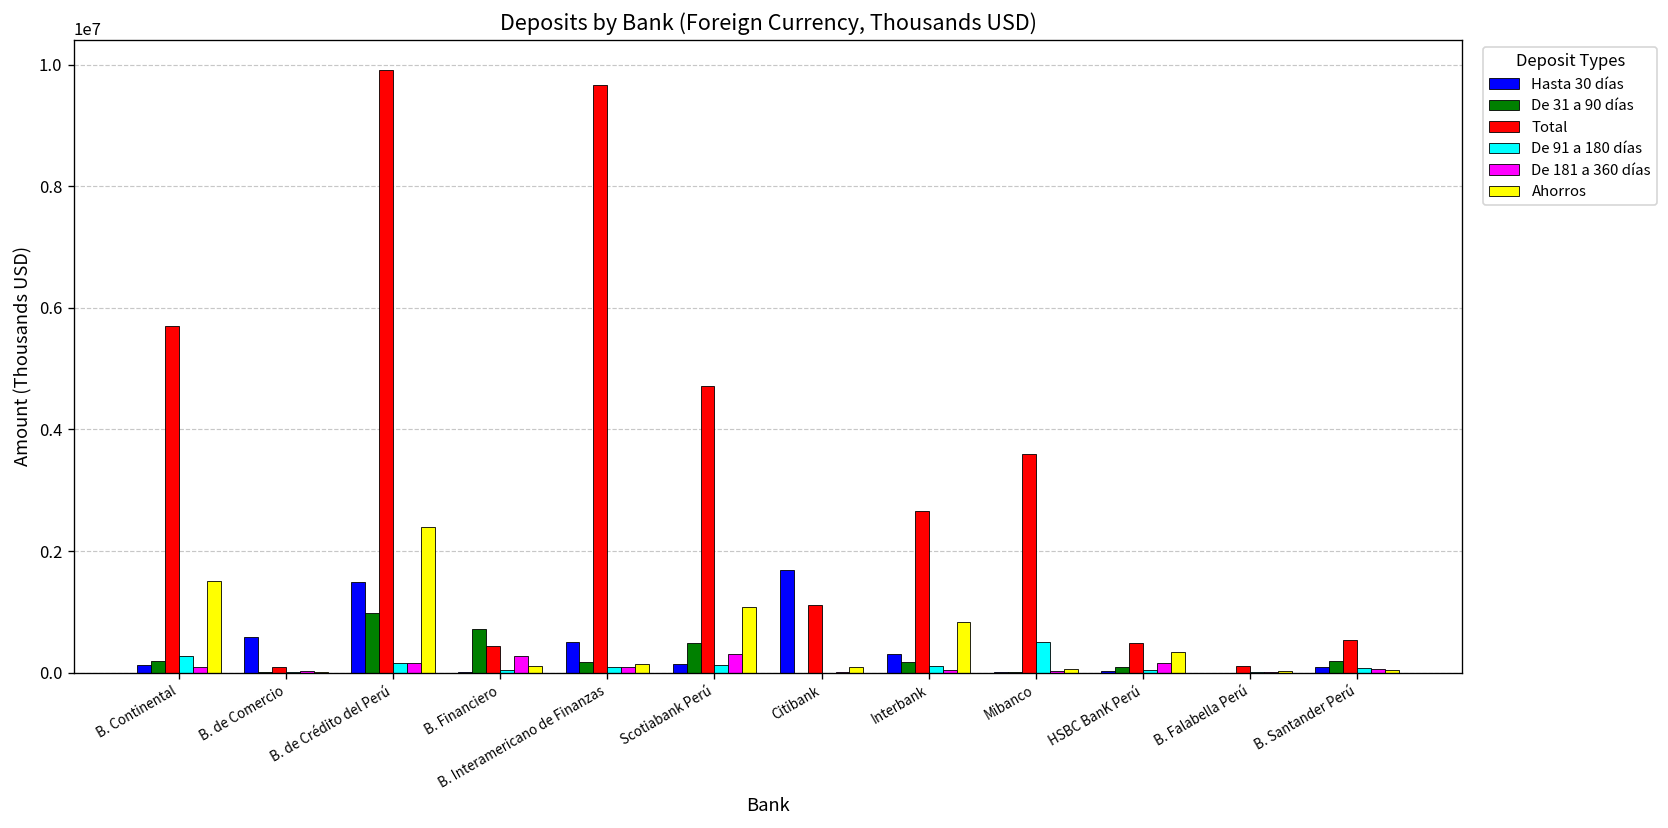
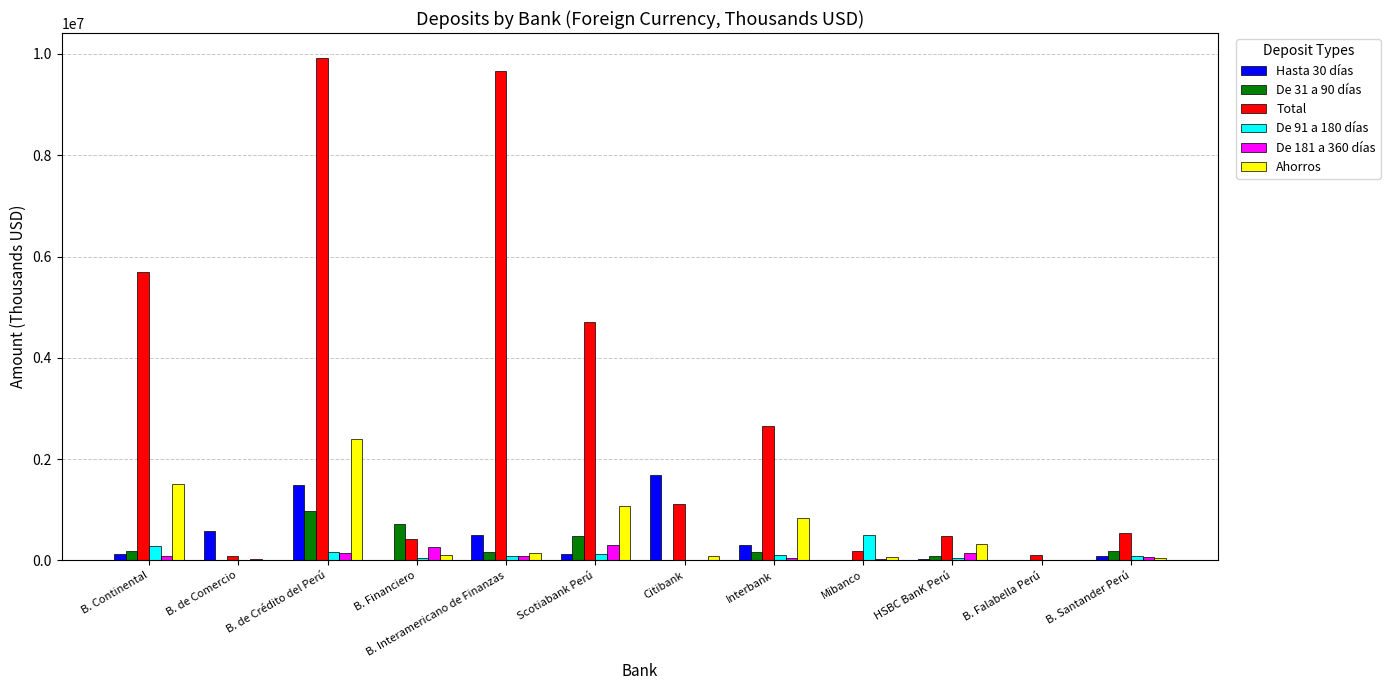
  {
    "Hasta 30 días": {
      "B. Continental": 100000,
      "B. de Comercio": 600000,
      "B. de Crédito del Perú": 1500000,
      "B. Interamericano de Finanzas": 500000,
      "Scotiabank Perú": 100000,
      "Citibank": 1700000,
      "Interbank": 300000,
      "B. Santander Perú": 100000
    },
    "De 31 a 90 días": {
      "B. Continental": 200000,
      "B. de Crédito del Perú": 1000000,
      "B. Financiero": 700000,
      "B. Interamericano de Finanzas": 200000,
      "Scotiabank Perú": 500000,
      "Interbank": 200000,
      "HSBC BanK Perú": 100000,
      "B. Santander Perú": 200000
    },
    "Total": {
      "B. Continental": 5700000,
      "B. de Comercio": 100000,
      "B. de Crédito del Perú": 9900000,
      "B. Financiero": 400000,
      "B. Interamericano de Finanzas": 9700000,
      "Scotiabank Perú": 4700000,
      "Citibank": 1100000,
      "Interbank": 2700000,
-     "Mibanco": 3600000,
+     "Mibanco": 200000,
      "HSBC BanK Perú": 500000,
      "B. Falabella Perú": 100000,
      "B. Santander Perú": 500000
    },
    "De 91 a 180 días": {
      "B. Continental": 300000,
      "B. de Crédito del Perú": 200000,
      "B. Interamericano de Finanzas": 100000,
      "Scotiabank Perú": 100000,
      "Interbank": 100000,
      "Mibanco": 500000,
      "B. Santander Perú": 100000
    },
    "De 181 a 360 días": {
      "B. Continental": 100000,
      "B. de Crédito del Perú": 200000,
      "B. Financiero": 300000,
      "B. Interamericano de Finanzas": 100000,
      "Scotiabank Perú": 300000,
      "Interbank": 0,
      "HSBC BanK Perú": 200000,
      "B. Santander Perú": 100000
    },
    "Ahorros": {
      "B. Continental": 1500000,
      "B. de Crédito del Perú": 2400000,
      "B. Financiero": 100000,
      "B. Interamericano de Finanzas": 100000,
      "Scotiabank Perú": 1100000,
      "Citibank": 100000,
      "Interbank": 800000,
      "Mibanco": 100000,
      "HSBC BanK Perú": 300000
    }
  }
